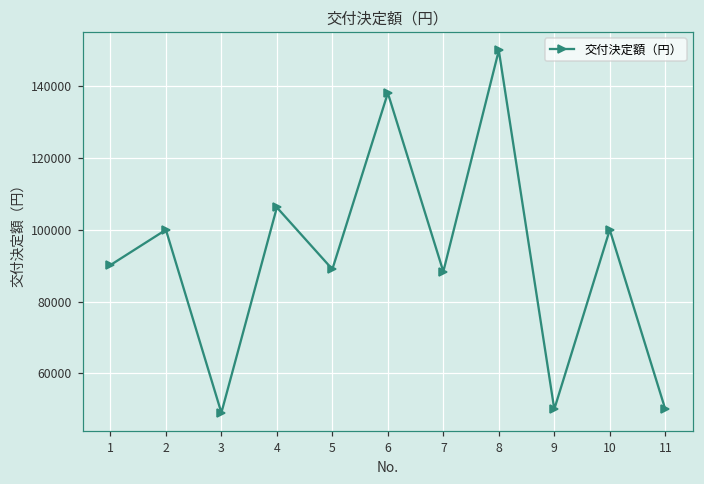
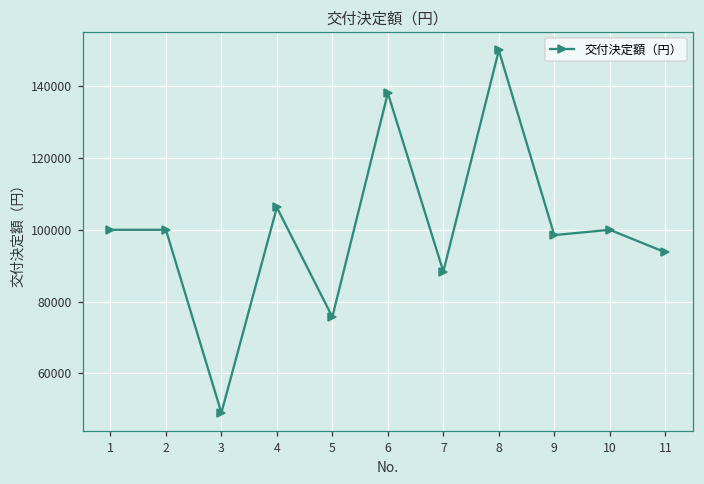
  {
-   "1": 90000,
+   "1": 100000,
    "2": 100000,
    "3": 49000,
    "4": 106000,
-   "5": 89000,
+   "5": 76000,
    "6": 138000,
    "7": 88000,
    "8": 150000,
-   "9": 50000,
+   "9": 99000,
    "10": 100000,
-   "11": 50000
+   "11": 94000
  }
